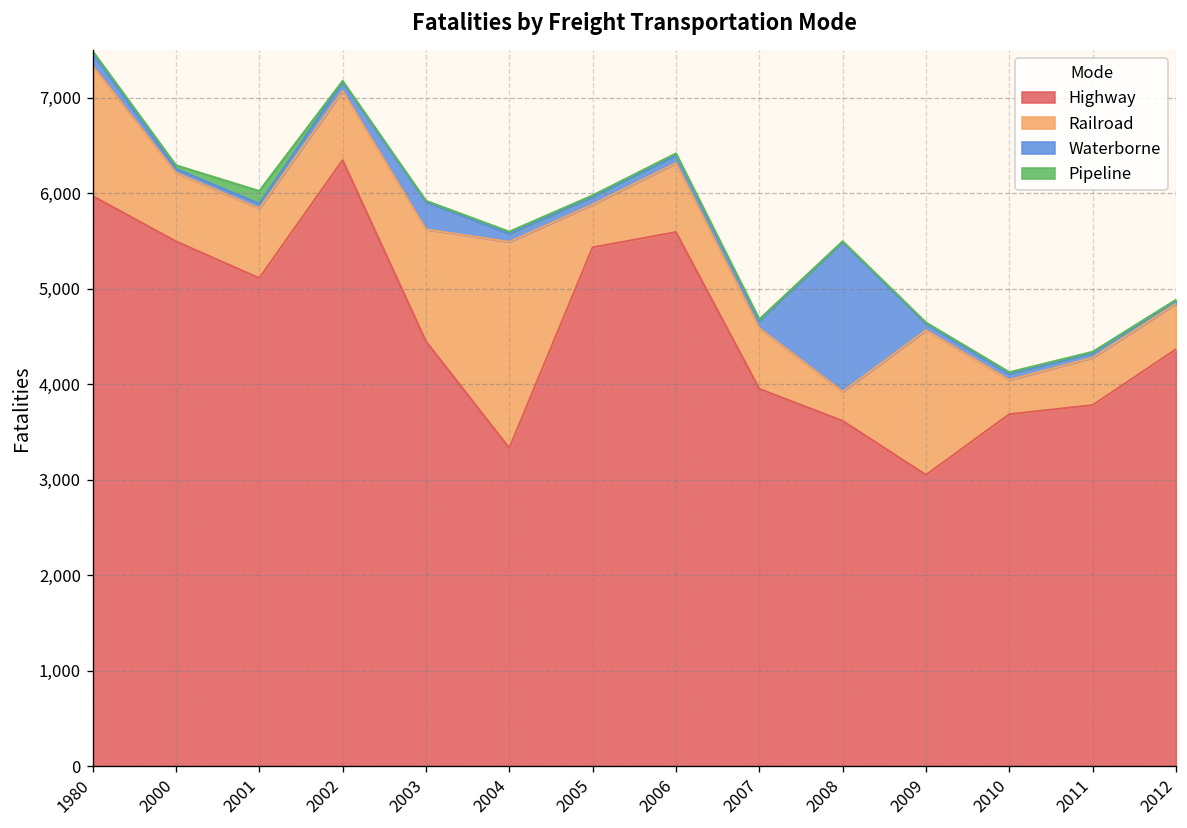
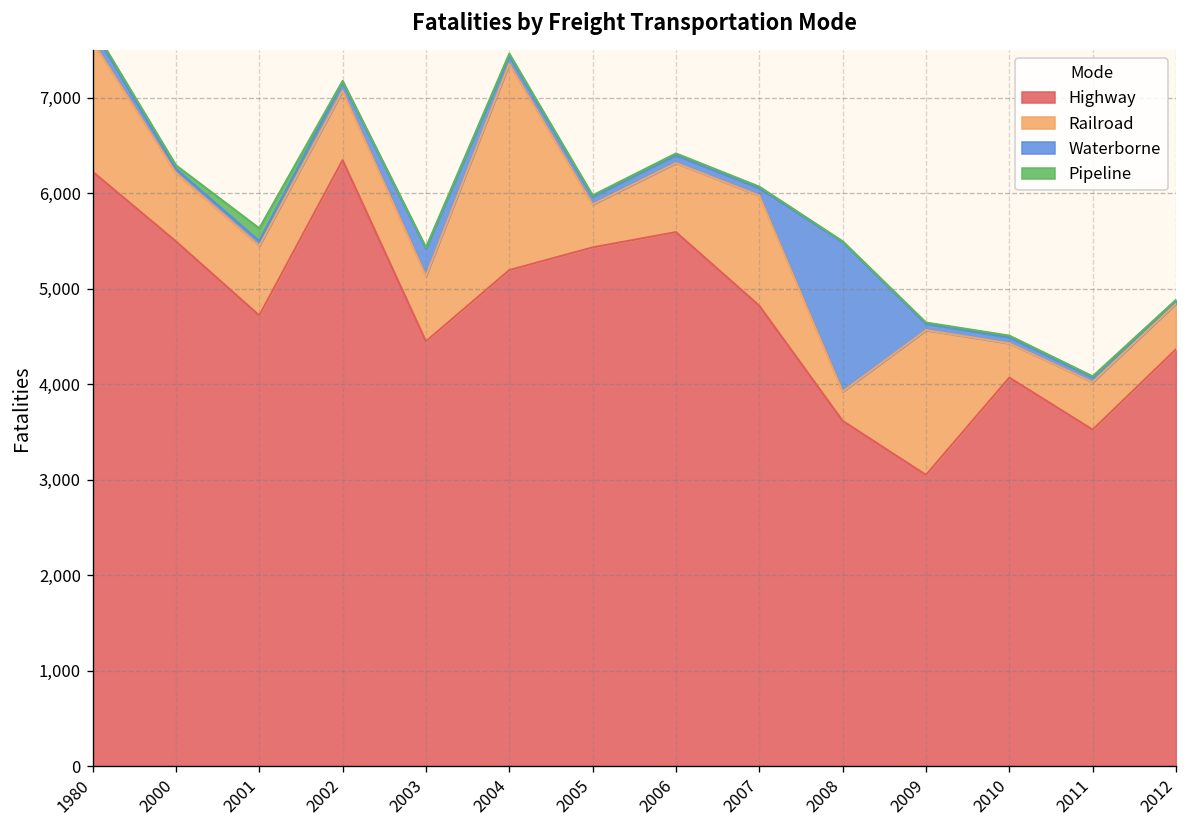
  {
    "Highway": {
-     "1980": "6,000",
+     "1980": "6,200",
      "2000": "5,500",
-     "2001": "5,100",
+     "2001": "4,700",
      "2002": "6,300",
      "2003": "4,400",
-     "2004": "3,300",
+     "2004": "5,200",
      "2005": "5,400",
      "2006": "5,600",
-     "2007": "4,000",
+     "2007": "4,800",
      "2008": "3,600",
      "2009": "3,100",
-     "2010": "3,700",
-     "2011": "3,800",
+     "2010": "4,100",
+     "2011": "3,500",
      "2012": "4,400"
    },
    "Railroad": {
      "2000": "700",
      "2001": "700",
      "2002": "700",
-     "2003": "1,200",
+     "2003": "700",
      "2004": "2,200",
      "2005": "400",
      "2006": "700",
-     "2007": "600",
+     "2007": "1,200",
      "2008": "300",
      "2009": "1,500",
      "2010": "400",
      "2011": "500"
    },
    "Waterborne": {
      "2000": "0",
      "2001": "100"
    },
    "Pipeline": {
      "2000": "0",
      "2001": "100"
    }
  }
